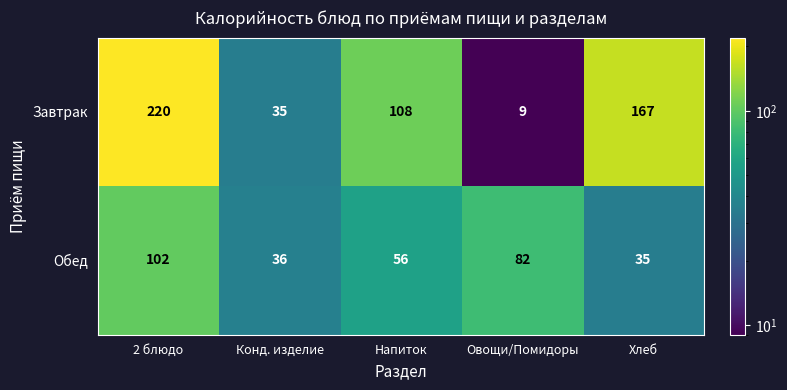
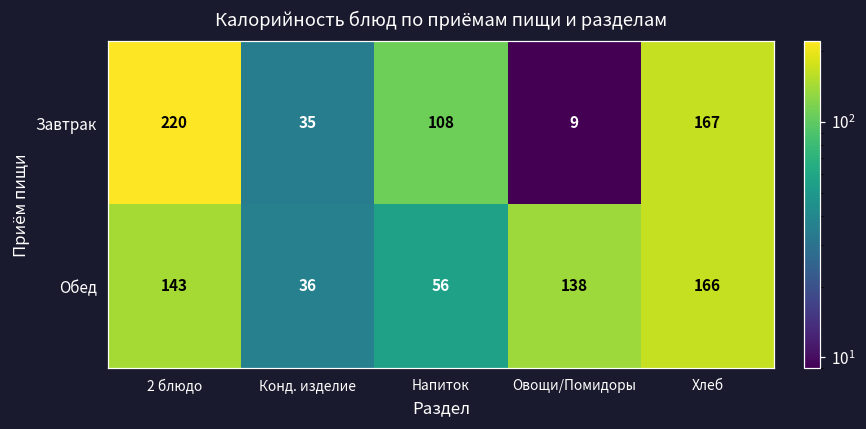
  {
    "Завтрак": {
      "2 блюдо": 220,
      "Конд. изделие": 35,
      "Напиток": 108,
      "Овощи/Помидоры": 9,
      "Хлеб": 167
    },
    "Обед": {
-     "2 блюдо": 102,
+     "2 блюдо": 143,
      "Конд. изделие": 36,
      "Напиток": 56,
-     "Овощи/Помидоры": 82,
-     "Хлеб": 35
+     "Овощи/Помидоры": 138,
+     "Хлеб": 166
    }
  }
